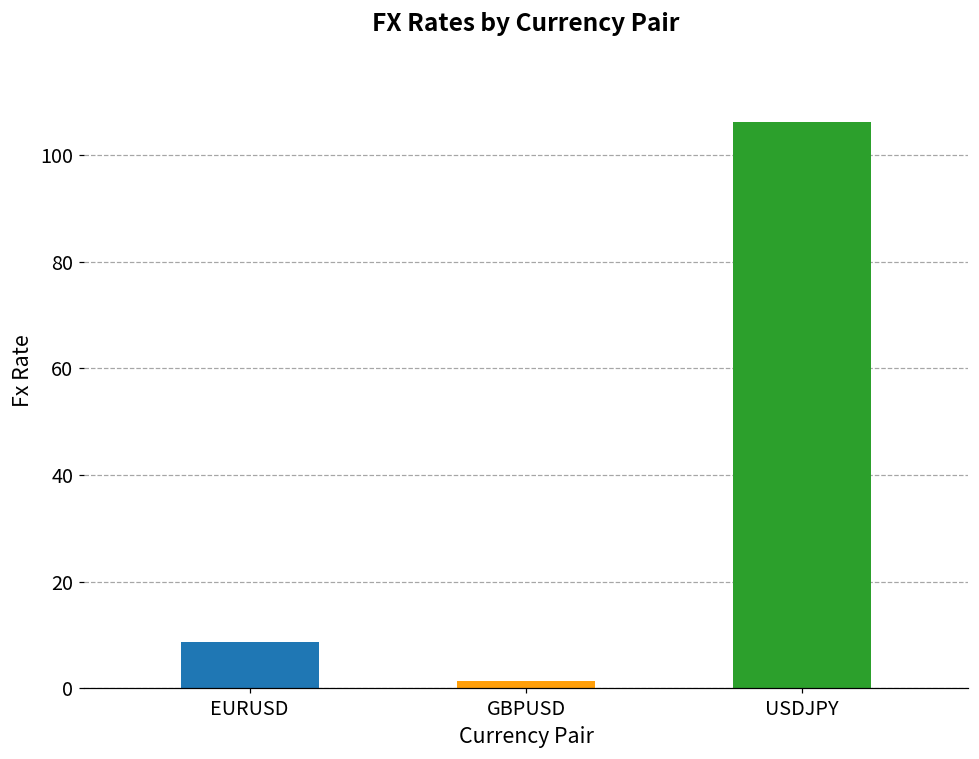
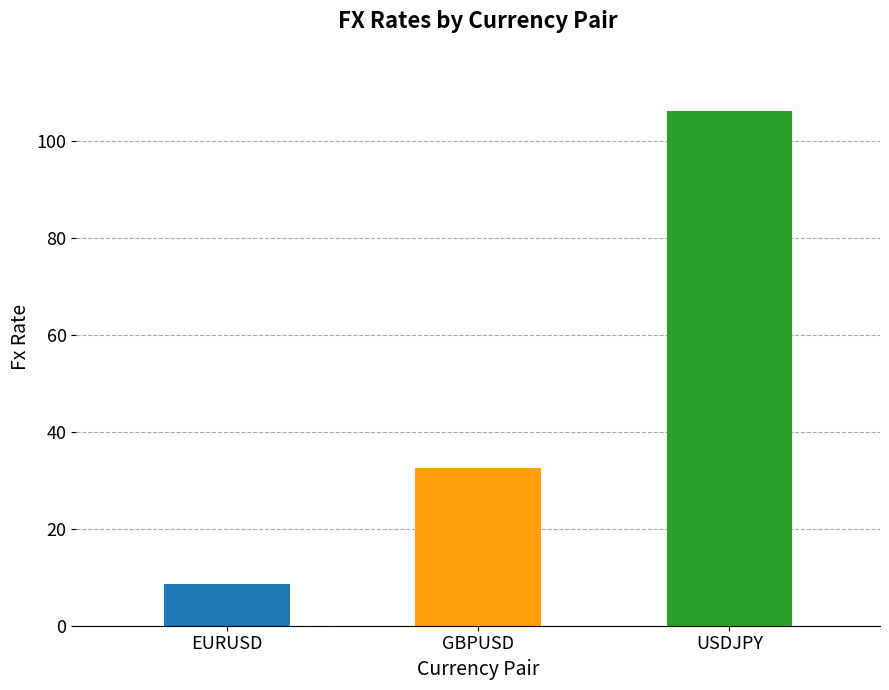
  {
    "EURUSD": 9,
-   "GBPUSD": 1,
+   "GBPUSD": 33,
    "USDJPY": 106
  }
